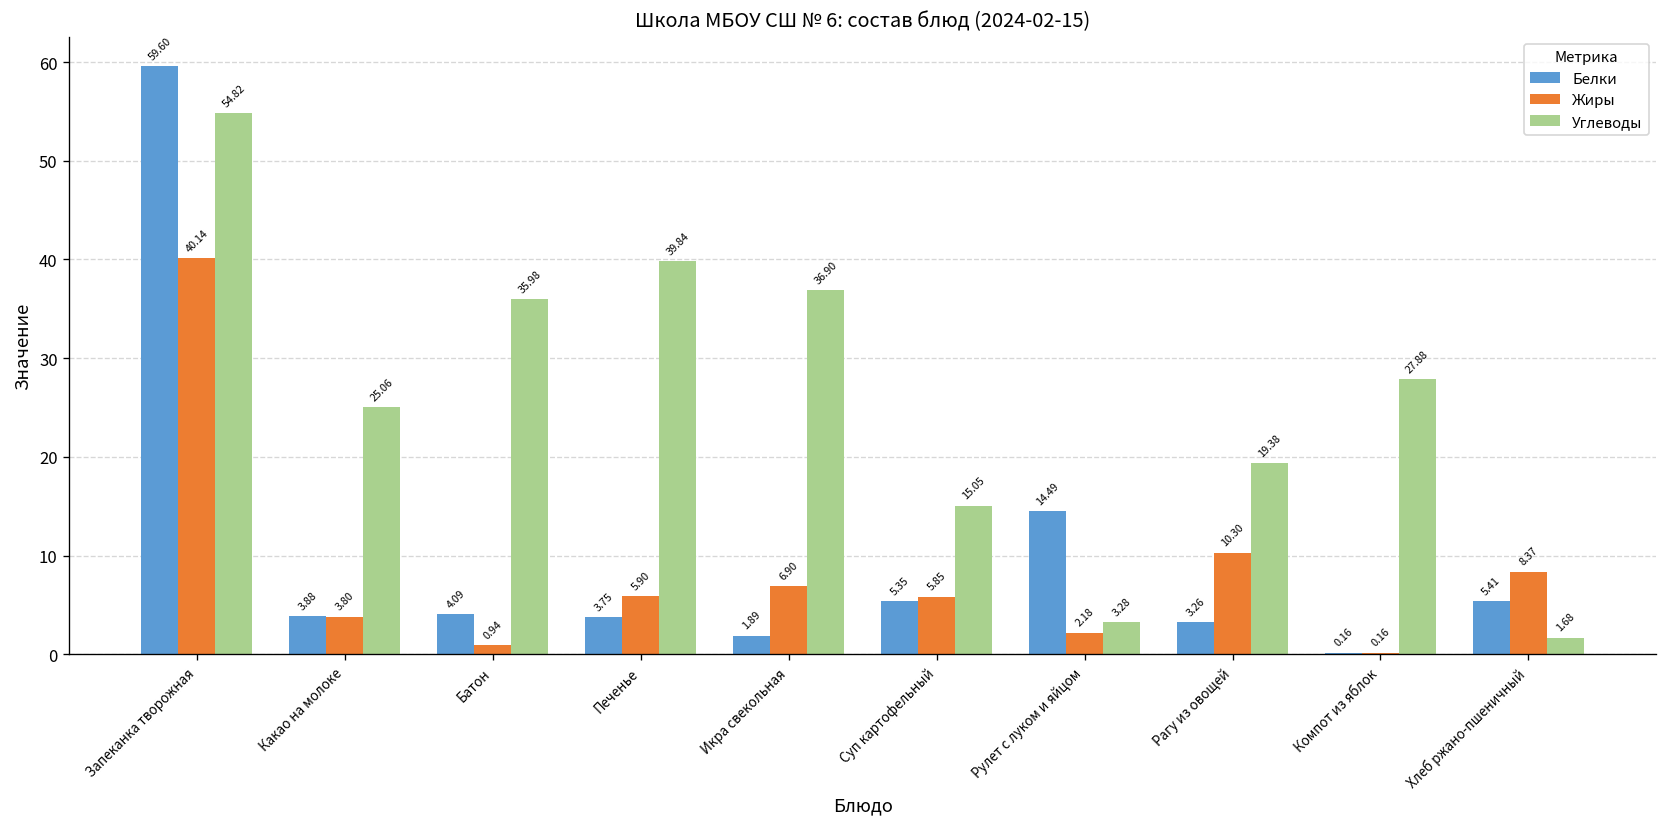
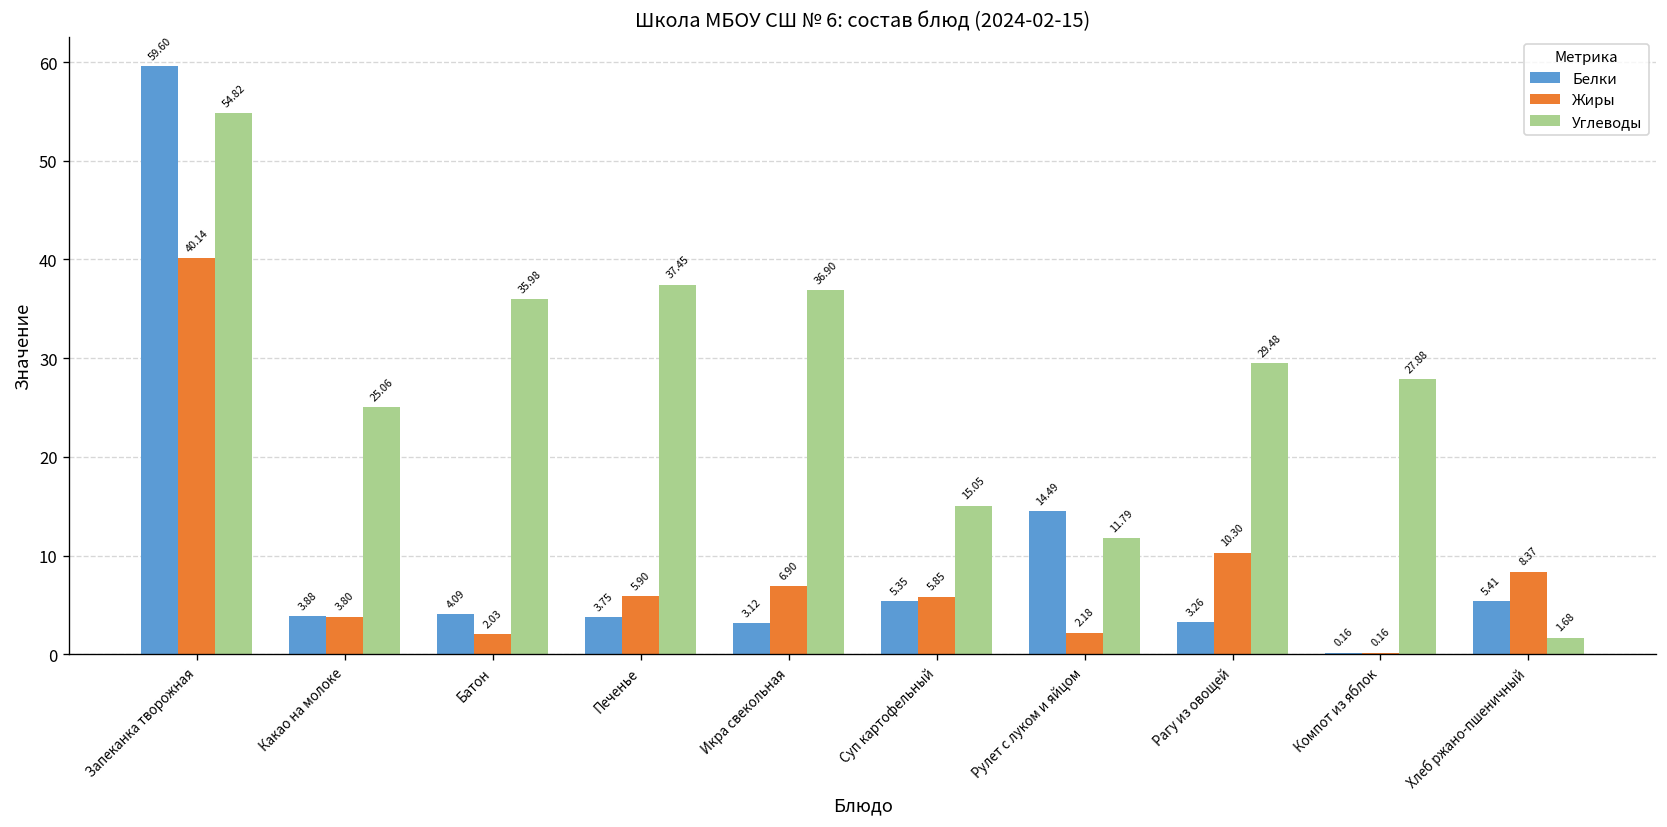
  {
    "Белки": {
      "Запеканка творожная": 59.60,
      "Какао на молоке": 3.88,
      "Батон": 4.09,
      "Печенье": 3.75,
-     "Икра свекольная": 1.89,
+     "Икра свекольная": 3.12,
      "Суп картофельный": 5.35,
      "Рулет с луком и яйцом": 14.49,
      "Рагу из овощей": 3.26,
      "Компот из яблок": 0.16,
      "Хлеб ржано-пшеничный": 5.41
    },
    "Жиры": {
      "Запеканка творожная": 40.14,
      "Какао на молоке": 3.80,
-     "Батон": 0.94,
+     "Батон": 2.03,
      "Печенье": 5.90,
      "Икра свекольная": 6.90,
      "Суп картофельный": 5.85,
      "Рулет с луком и яйцом": 2.18,
      "Рагу из овощей": 10.30,
      "Компот из яблок": 0.16,
      "Хлеб ржано-пшеничный": 8.37
    },
    "Углеводы": {
      "Запеканка творожная": 54.82,
      "Какао на молоке": 25.06,
      "Батон": 35.98,
-     "Печенье": 39.84,
+     "Печенье": 37.45,
      "Икра свекольная": 36.90,
      "Суп картофельный": 15.05,
-     "Рулет с луком и яйцом": 3.28,
-     "Рагу из овощей": 19.38,
+     "Рулет с луком и яйцом": 11.79,
+     "Рагу из овощей": 29.48,
      "Компот из яблок": 27.88,
      "Хлеб ржано-пшеничный": 1.68
    }
  }
